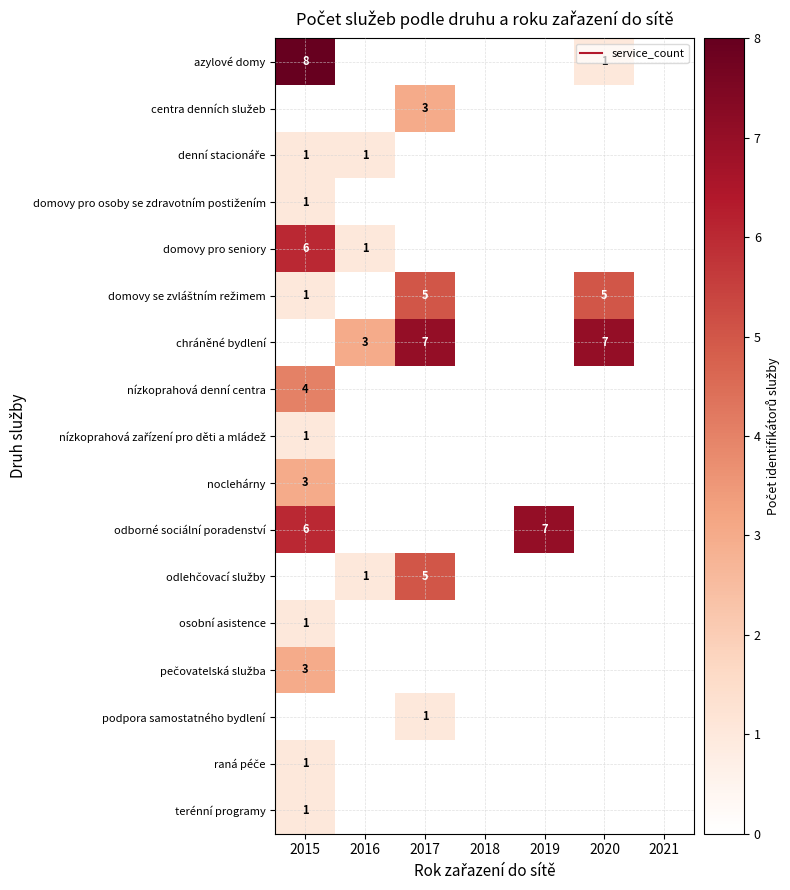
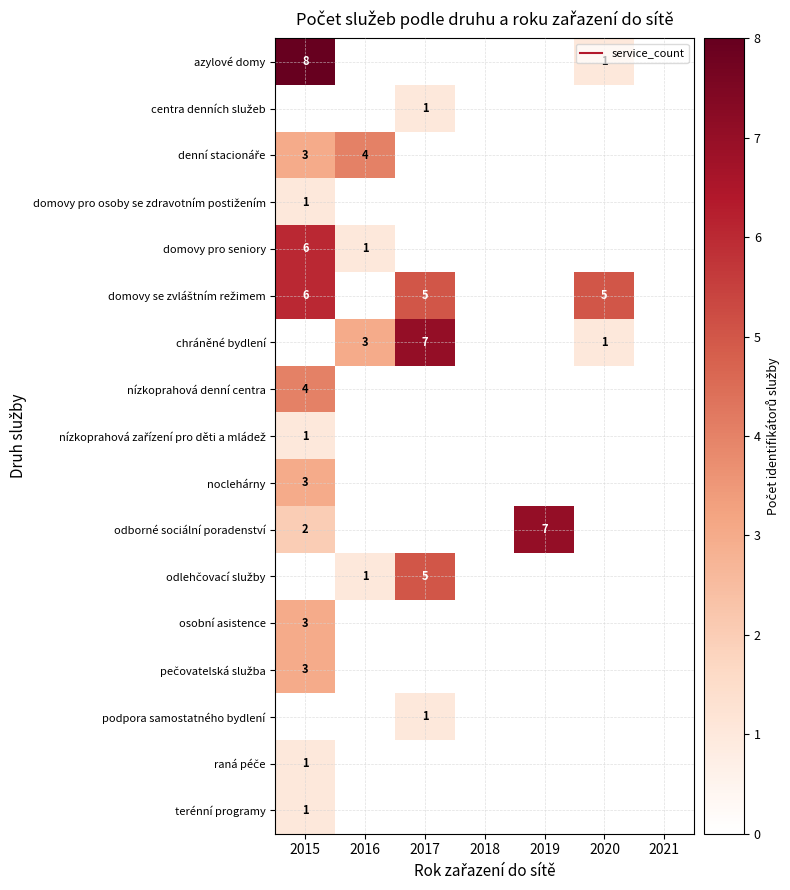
  {
    "azylové domy": {
      "2015": 8
    },
    "centra denních služeb": {
-     "2017": 3
+     "2017": 1
    },
    "denní stacionáře": {
-     "2015": 1,
-     "2016": 1
+     "2015": 3,
+     "2016": 4
    },
    "domovy pro osoby se zdravotním postižením": {
      "2015": 1
    },
    "domovy pro seniory": {
      "2015": 6,
      "2016": 1
    },
    "domovy se zvláštním režimem": {
-     "2015": 1,
+     "2015": 6,
      "2017": 5,
      "2020": 5
    },
    "chráněné bydlení": {
      "2016": 3,
      "2017": 7,
-     "2020": 7
+     "2020": 1
    },
    "nízkoprahová denní centra": {
      "2015": 4
    },
    "nízkoprahová zařízení pro děti a mládež": {
      "2015": 1
    },
    "noclehárny": {
      "2015": 3
    },
    "odborné sociální poradenství": {
-     "2015": 6,
+     "2015": 2,
      "2019": 7
    },
    "odlehčovací služby": {
      "2016": 1,
      "2017": 5
    },
    "osobní asistence": {
-     "2015": 1
+     "2015": 3
    },
    "pečovatelská služba": {
      "2015": 3
    },
    "podpora samostatného bydlení": {
      "2017": 1
    },
    "raná péče": {
      "2015": 1
    },
    "terénní programy": {
      "2015": 1
    }
  }
